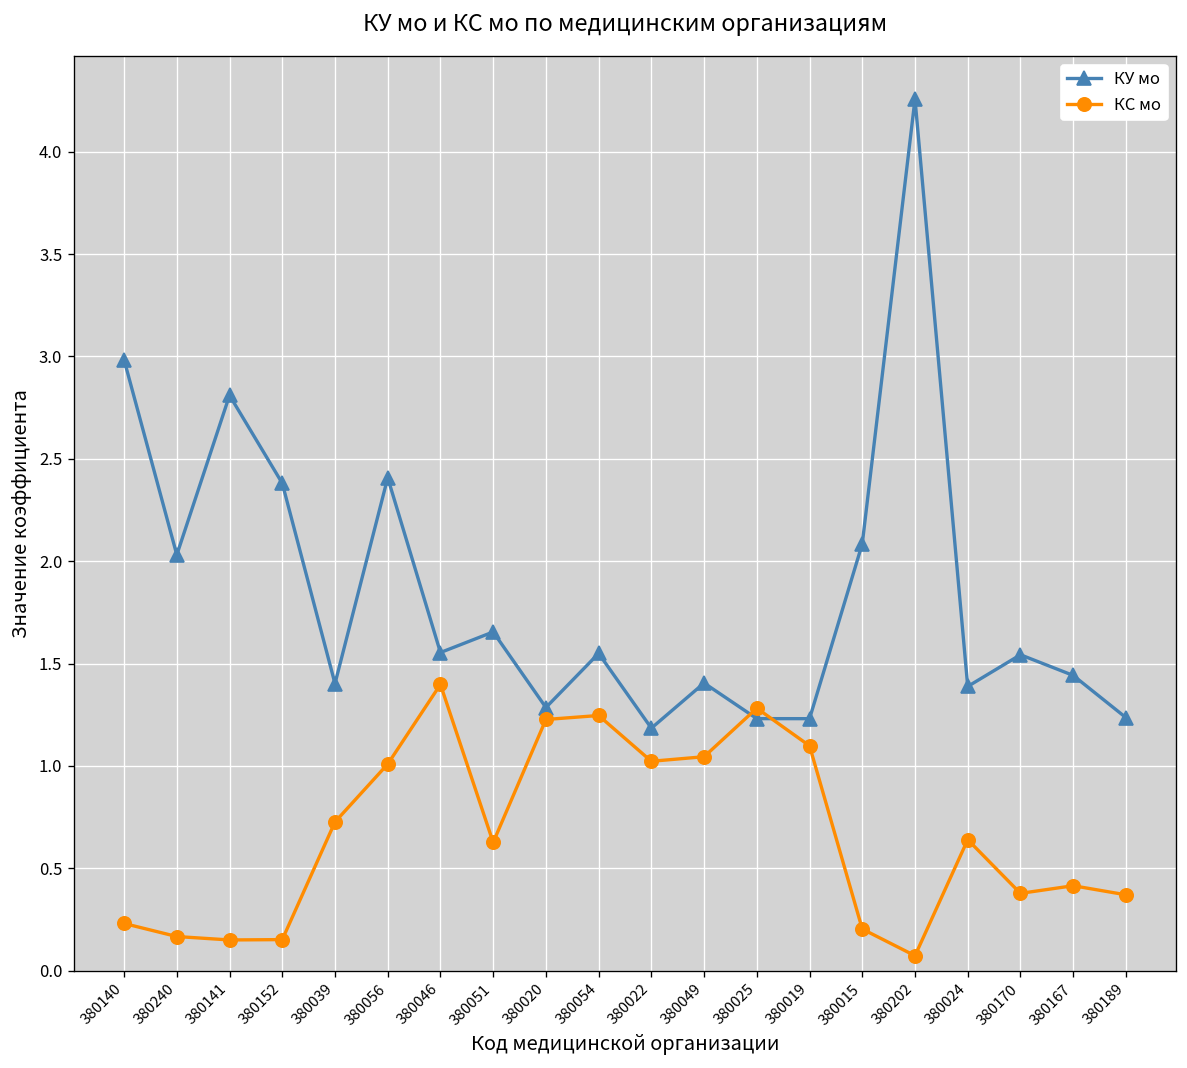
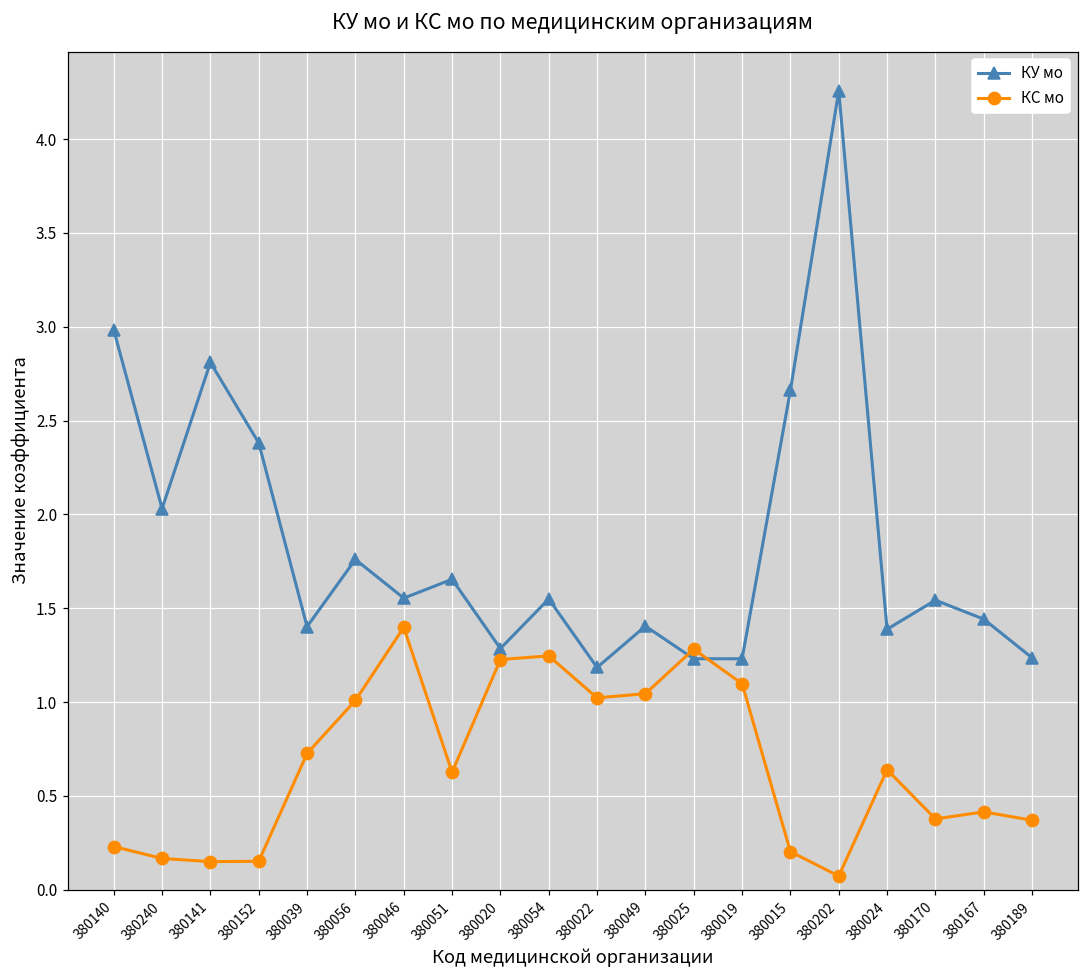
  {
    "КУ мо": {
      "380140": 2.98,
      "380240": 2.03,
      "380141": 2.81,
      "380152": 2.38,
      "380039": 1.40,
-     "380056": 2.41,
+     "380056": 1.76,
      "380046": 1.55,
      "380051": 1.65,
      "380020": 1.29,
      "380054": 1.55,
      "380022": 1.18,
      "380049": 1.40,
      "380025": 1.23,
      "380019": 1.23,
-     "380015": 2.08,
+     "380015": 2.66,
      "380202": 4.26,
      "380024": 1.39,
      "380170": 1.54,
      "380167": 1.44,
      "380189": 1.24
    },
    "КС мо": {
      "380140": 0.23,
      "380240": 0.17,
      "380141": 0.15,
      "380152": 0.15,
      "380039": 0.73,
      "380056": 1.01,
      "380046": 1.40,
      "380051": 0.63,
      "380020": 1.23,
      "380054": 1.25,
      "380022": 1.02,
      "380049": 1.04,
      "380025": 1.28,
      "380019": 1.10,
      "380015": 0.20,
      "380202": 0.07,
      "380024": 0.64,
      "380170": 0.38,
      "380167": 0.41,
      "380189": 0.37
    }
  }
